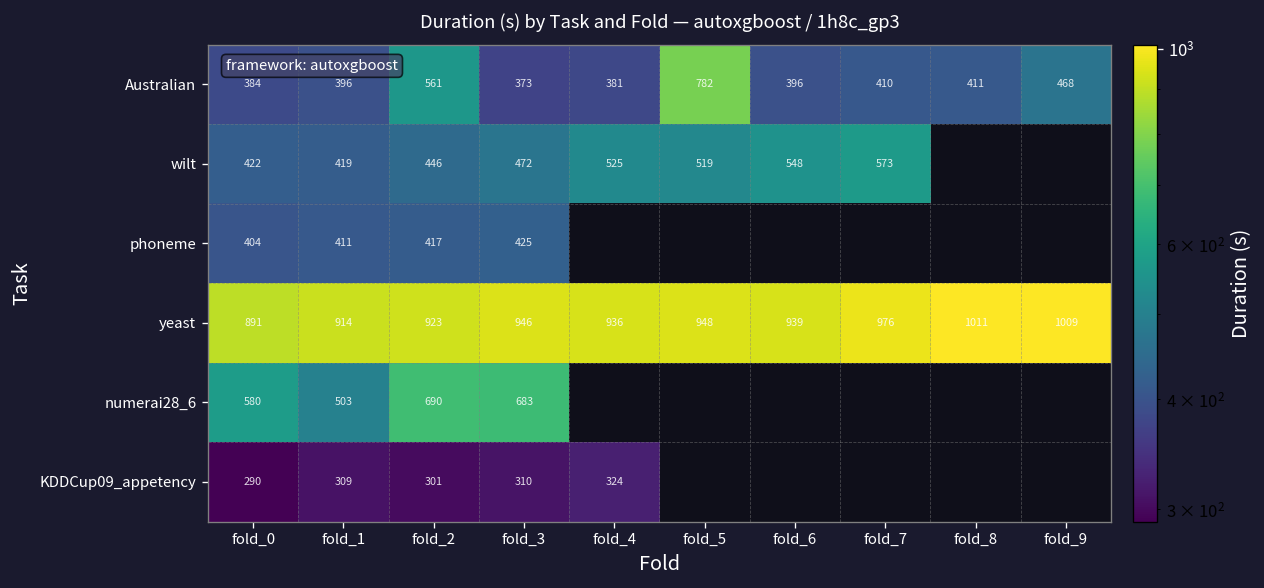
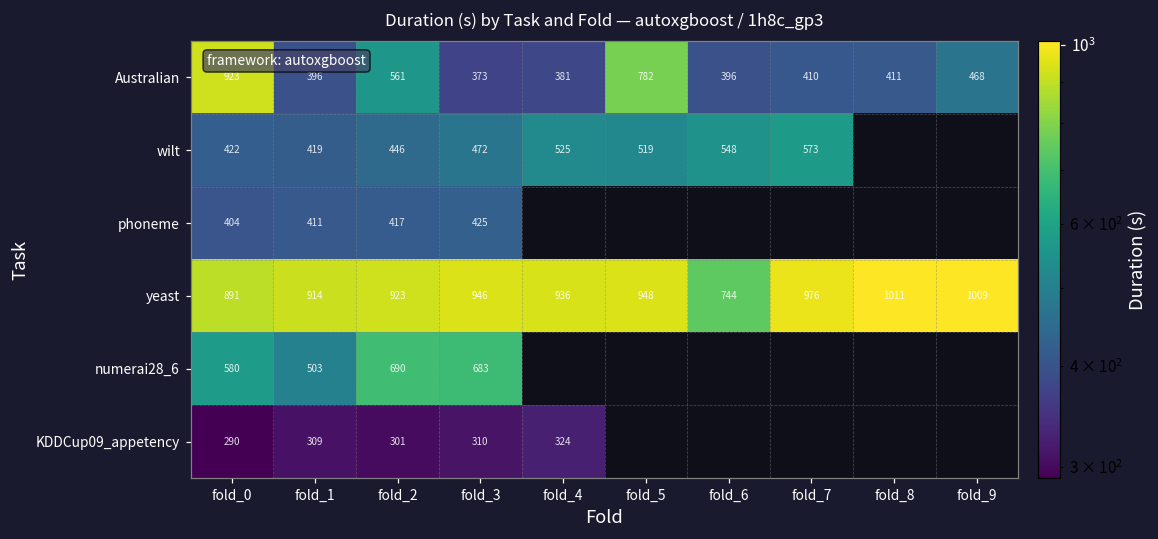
  {
    "Australian": {
-     "fold_0": 384,
+     "fold_0": 923,
      "fold_2": 561,
      "fold_3": 373,
      "fold_4": 381,
      "fold_5": 782,
      "fold_6": 396,
      "fold_7": 410,
      "fold_8": 411,
      "fold_9": 468
    },
    "wilt": {
      "fold_0": 422,
      "fold_1": 419,
      "fold_2": 446,
      "fold_3": 472,
      "fold_4": 525,
      "fold_5": 519,
      "fold_6": 548,
      "fold_7": 573
    },
    "phoneme": {
      "fold_0": 404,
      "fold_1": 411,
      "fold_2": 417,
      "fold_3": 425
    },
    "yeast": {
      "fold_0": 891,
      "fold_1": 914,
      "fold_2": 923,
      "fold_3": 946,
      "fold_4": 936,
      "fold_5": 948,
-     "fold_6": 939,
+     "fold_6": 744,
      "fold_7": 976,
      "fold_8": 1011,
      "fold_9": 1009
    },
    "numerai28_6": {
      "fold_0": 580,
      "fold_1": 503,
      "fold_2": 690,
      "fold_3": 683
    },
    "KDDCup09_appetency": {
      "fold_0": 290,
      "fold_1": 309,
      "fold_2": 301,
      "fold_3": 310,
      "fold_4": 324
    }
  }
